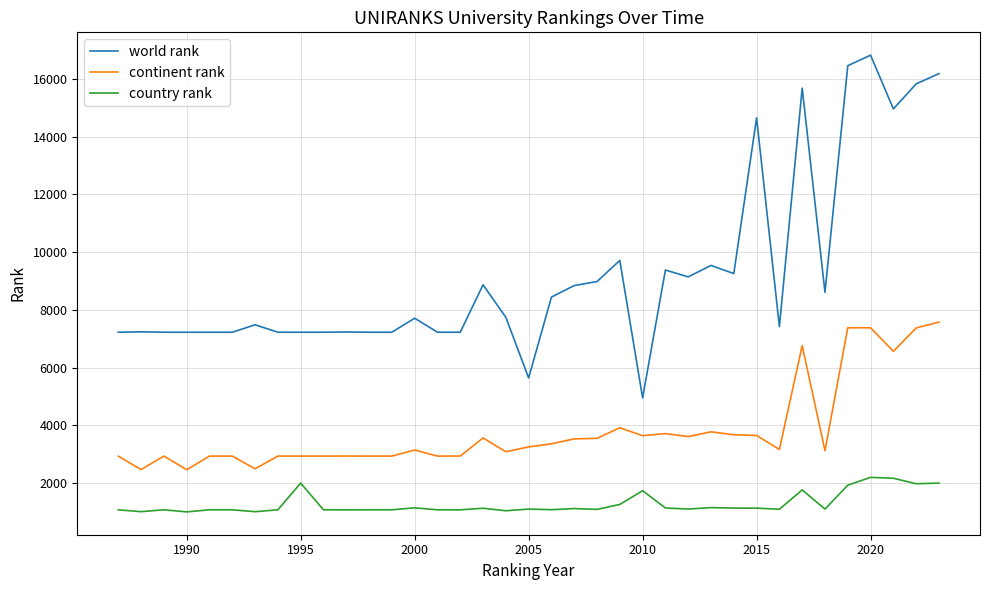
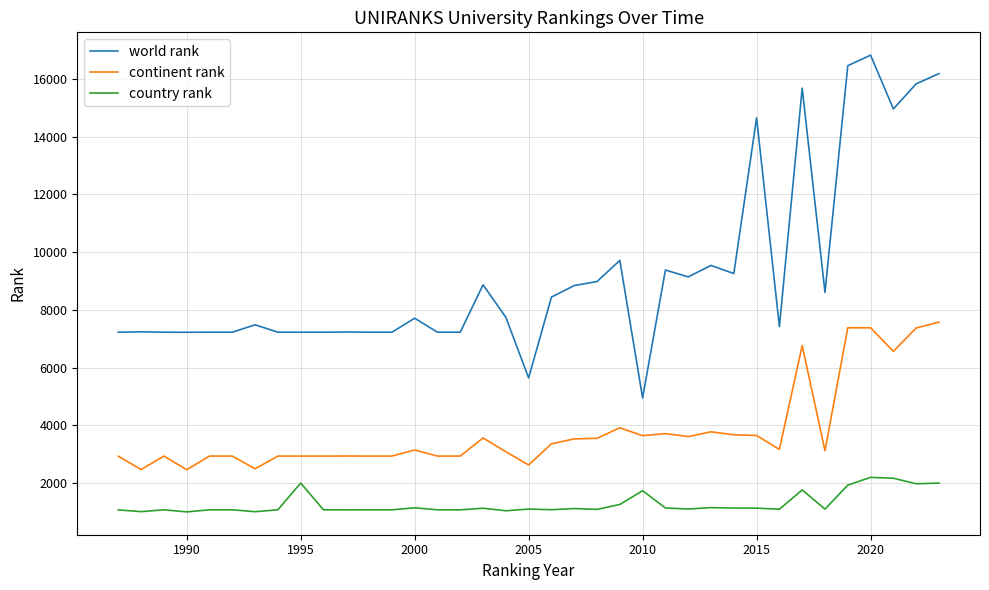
  {
    "world rank": {
      "1990": 7200,
      "1995": 7200,
      "2000": 7700,
      "2005": 5600,
      "2010": 4900,
      "2015": 14700,
      "2020": 16800
    },
    "continent rank": {
      "1990": 2500,
      "1995": 2900,
      "2000": 3100,
-     "2005": 3300,
+     "2005": 2600,
      "2010": 3600,
      "2015": 3600,
      "2020": 7400
    },
    "country rank": {
      "1990": 1000,
      "1995": 2000,
      "2000": 1100,
      "2005": 1100,
      "2010": 1700,
      "2015": 1100,
      "2020": 2200
    }
  }
